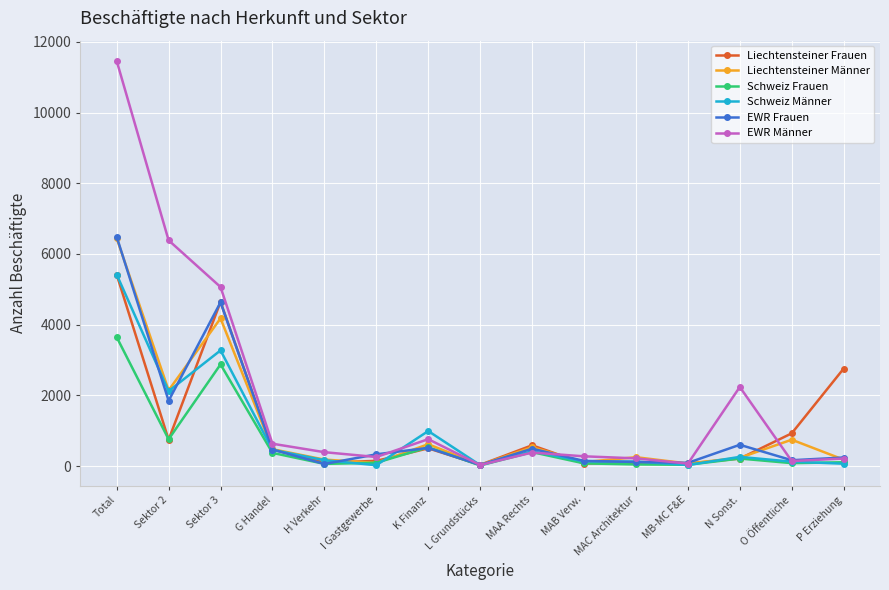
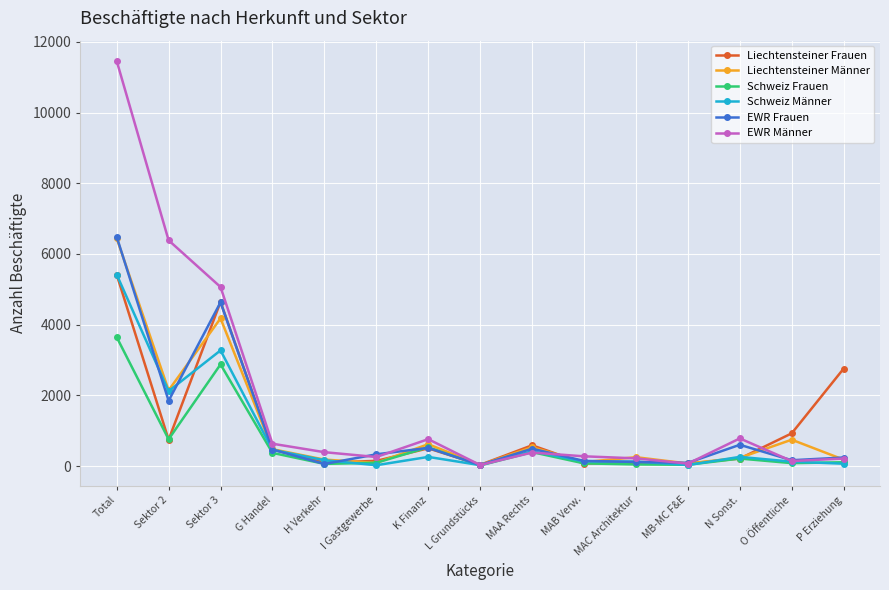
  {
    "Liechtensteiner Frauen": {
      "O Öffentliche": 900,
      "P Erziehung": 2800
    },
    "Liechtensteiner Männer": {
      "Sektor 3": 4200,
      "K Finanz": 600,
      "O Öffentliche": 700
    },
    "Schweiz Frauen": {
      "Total": 3600,
      "Sektor 3": 2900,
      "G Handel": 400
    },
    "Schweiz Männer": {
      "Sektor 3": 3300,
-     "K Finanz": 1000
+     "K Finanz": 300
    },
    "EWR Frauen": {
      "Sektor 2": 1800,
      "I Gastgewerbe": 300,
      "N Sonst.": 600
    },
    "EWR Männer": {
      "Total": 11500,
      "Sektor 2": 6400,
      "Sektor 3": 5100,
      "G Handel": 600,
      "H Verkehr": 400,
      "I Gastgewerbe": 300,
      "K Finanz": 800,
      "MAB Verw.": 300,
-     "N Sonst.": 2200
+     "N Sonst.": 800
    }
  }
